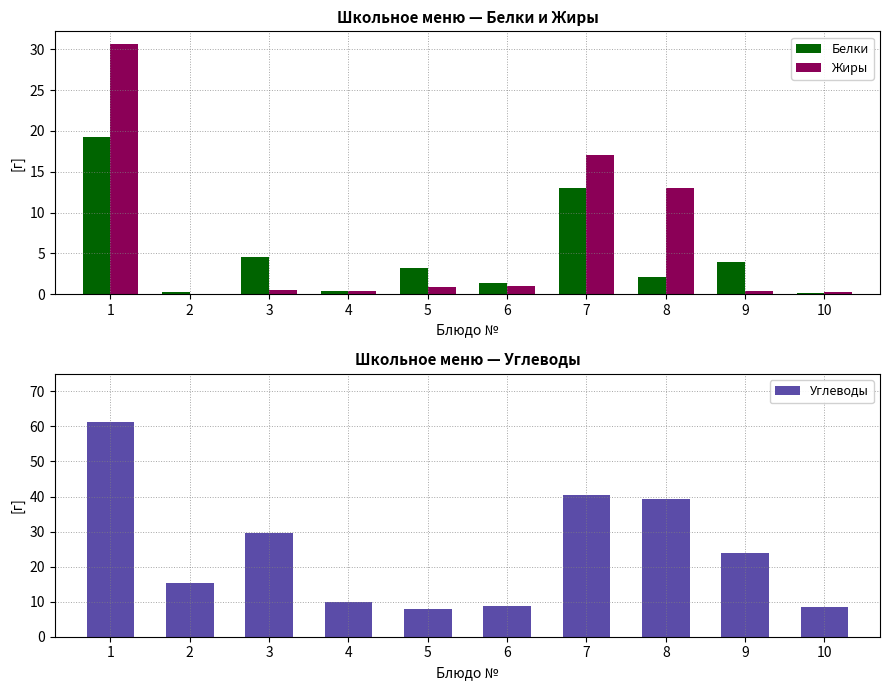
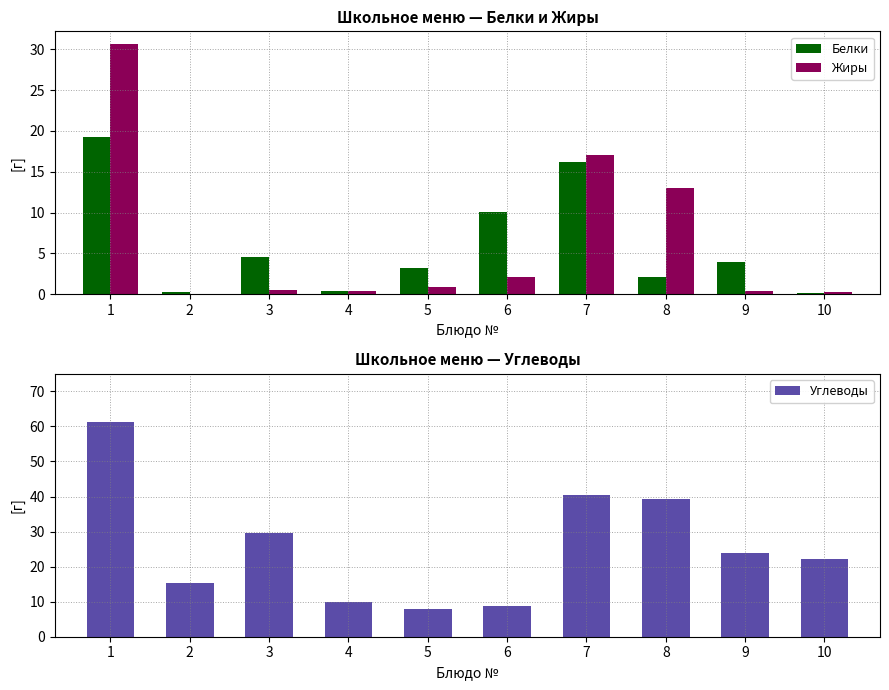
  {
    "Школьное меню — Белки и Жиры": {
      "Белки": {
        "1": 19,
        "3": 5,
        "4": 0,
        "5": 3,
-       "6": 1,
-       "7": 13,
+       "6": 10,
+       "7": 16,
        "8": 2,
        "9": 4
      },
      "Жиры": {
        "1": 31,
        "3": 0,
        "4": 0,
        "5": 1,
-       "6": 1,
+       "6": 2,
        "7": 17,
        "8": 13,
        "9": 0
      }
    },
    "Школьное меню — Углеводы": {
      "1": 61,
      "2": 15,
      "3": 30,
      "4": 10,
      "5": 8,
      "6": 9,
      "7": 41,
      "8": 39,
      "9": 24,
-     "10": 8
+     "10": 22
    }
  }
